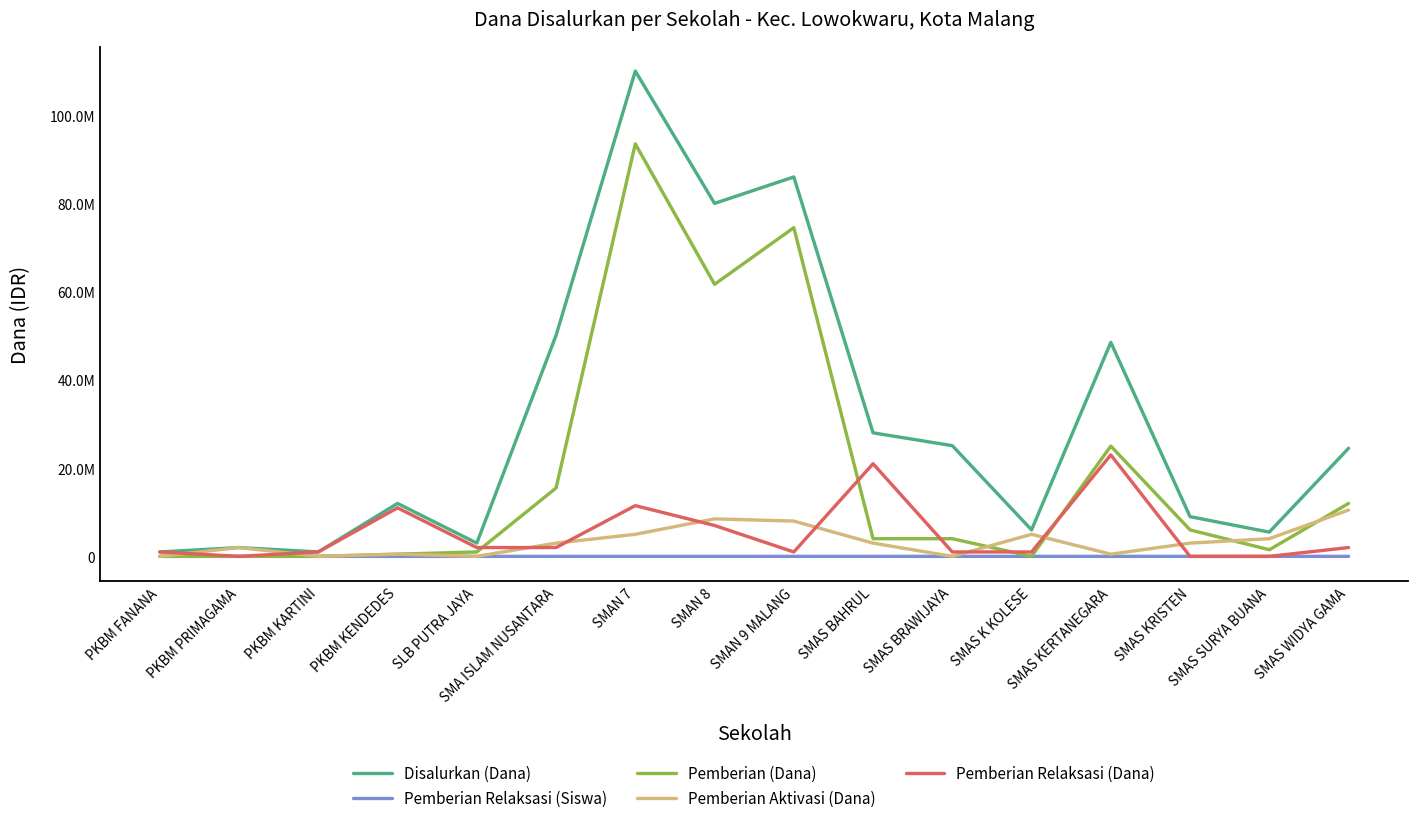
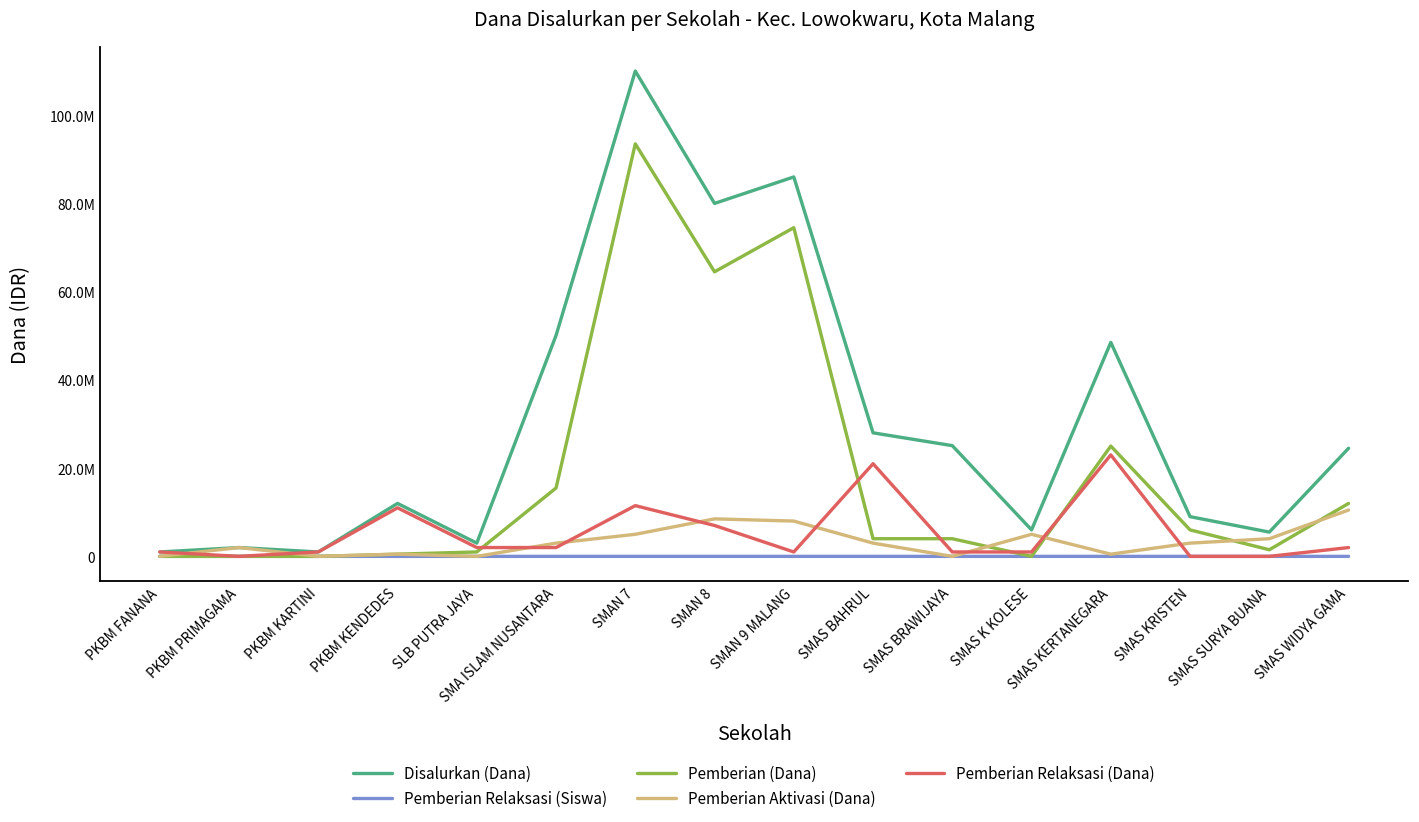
  {
    "Disalurkan (Dana)": {
      "PKBM KENDEDES": 12000000,
      "SLB PUTRA JAYA": 3000000,
      "SMA ISLAM NUSANTARA": 50000000,
      "SMAN 7": 110000000,
      "SMAN 8": 80000000,
      "SMAN 9 MALANG": 86000000,
      "SMAS BAHRUL": 28000000,
      "SMAS BRAWIJAYA": 25000000,
      "SMAS K KOLESE": 6000000,
      "SMAS KERTANEGARA": 49000000,
      "SMAS KRISTEN": 9000000,
      "SMAS SURYA BUANA": 6000000,
      "SMAS WIDYA GAMA": 25000000
    },
    "Pemberian Relaksasi (Siswa)": {
      "SMA ISLAM NUSANTARA": 0,
      "SMAN 7": 0,
      "SMAN 8": 0,
      "SMAN 9 MALANG": 0,
      "SMAS BAHRUL": 0,
      "SMAS WIDYA GAMA": 0
    },
    "Pemberian (Dana)": {
      "SLB PUTRA JAYA": 1000000,
      "SMA ISLAM NUSANTARA": 16000000,
      "SMAN 7": 94000000,
-     "SMAN 8": 62000000,
+     "SMAN 8": 65000000,
      "SMAN 9 MALANG": 75000000,
      "SMAS BAHRUL": 4000000,
      "SMAS BRAWIJAYA": 4000000,
      "SMAS KERTANEGARA": 25000000,
      "SMAS KRISTEN": 6000000,
      "SMAS SURYA BUANA": 2000000,
      "SMAS WIDYA GAMA": 12000000
    },
    "Pemberian Aktivasi (Dana)": {
      "SMA ISLAM NUSANTARA": 3000000,
      "SMAN 7": 5000000,
      "SMAN 8": 9000000,
      "SMAN 9 MALANG": 8000000,
      "SMAS BAHRUL": 3000000,
      "SMAS K KOLESE": 5000000,
      "SMAS KRISTEN": 3000000,
      "SMAS SURYA BUANA": 4000000,
      "SMAS WIDYA GAMA": 11000000
    },
    "Pemberian Relaksasi (Dana)": {
      "PKBM KENDEDES": 11000000,
      "SLB PUTRA JAYA": 2000000,
      "SMA ISLAM NUSANTARA": 2000000,
      "SMAN 7": 12000000,
      "SMAN 8": 7000000,
      "SMAN 9 MALANG": 1000000,
      "SMAS BAHRUL": 21000000,
      "SMAS BRAWIJAYA": 1000000,
      "SMAS K KOLESE": 1000000,
      "SMAS KERTANEGARA": 23000000,
      "SMAS WIDYA GAMA": 2000000
    }
  }
